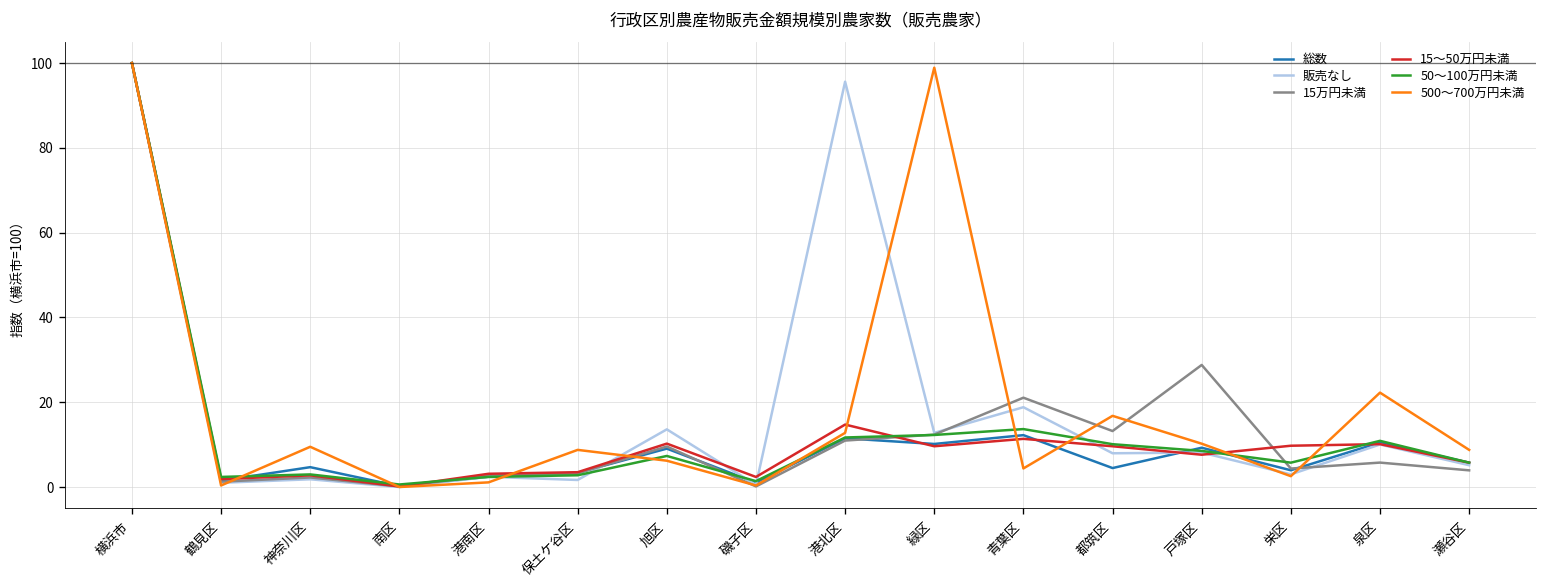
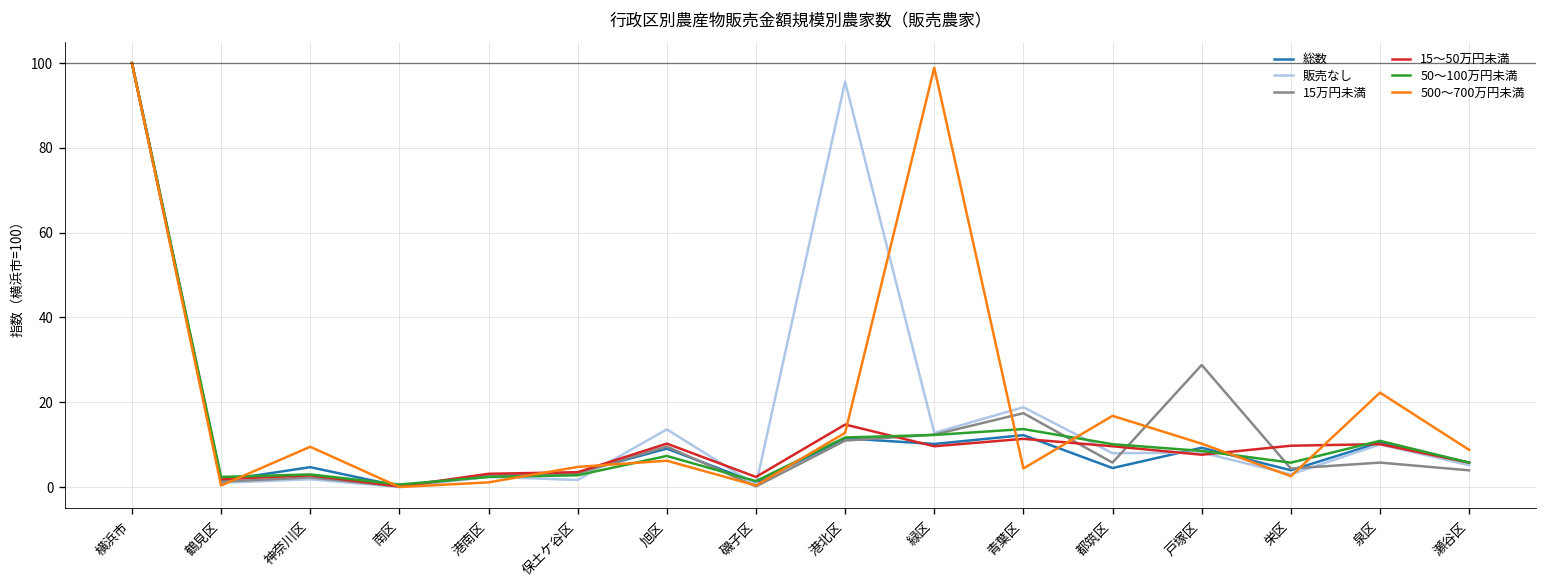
  {
    "総数": {
      "神奈川区": 5,
      "青葉区": 12,
      "都筑区": 4,
      "戸塚区": 9
    },
    "販売なし": {
      "保土ケ谷区": 2,
      "旭区": 14,
      "港北区": 96,
      "青葉区": 19,
      "都筑区": 8
    },
    "15万円未満": {
-     "青葉区": 21,
-     "都筑区": 13,
+     "青葉区": 17,
+     "都筑区": 6,
      "戸塚区": 29,
      "泉区": 6,
      "瀬谷区": 4
    },
    "15～50万円未満": {
      "磯子区": 2,
      "港北区": 15,
      "青葉区": 11,
      "栄区": 10
    },
    "50～100万円未満": {
      "旭区": 7,
      "青葉区": 14,
      "栄区": 6
    },
    "500～700万円未満": {
      "神奈川区": 9,
      "港南区": 1,
-     "保土ケ谷区": 9,
+     "保土ケ谷区": 5,
      "旭区": 6,
      "港北区": 13,
      "緑区": 99,
      "青葉区": 4,
      "都筑区": 17,
      "戸塚区": 10,
      "泉区": 22,
      "瀬谷区": 9
    }
  }
